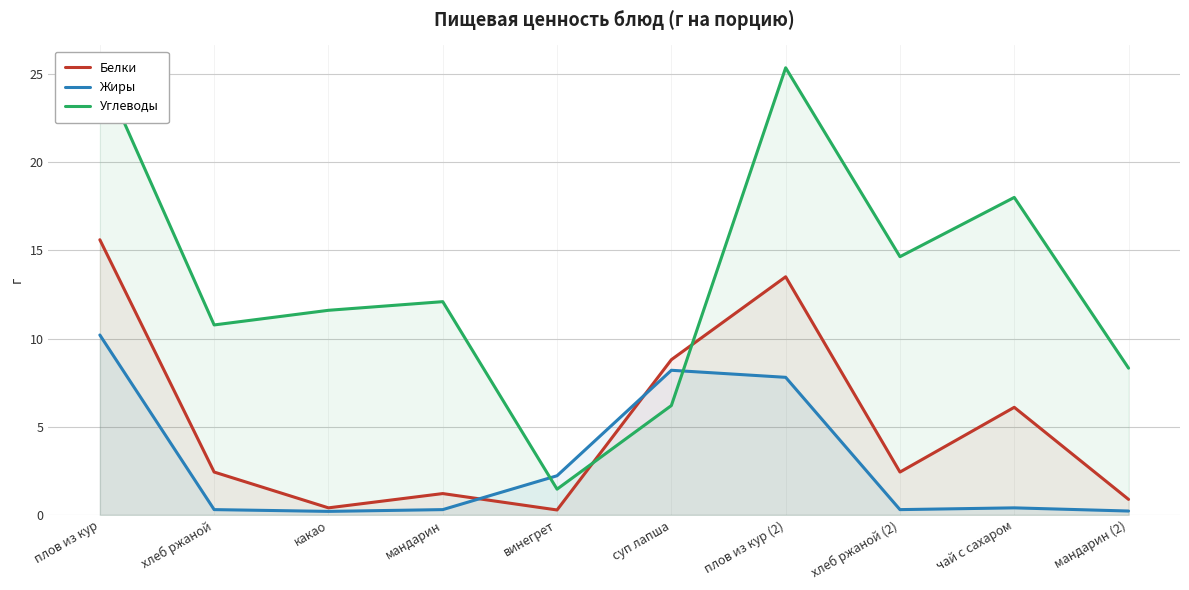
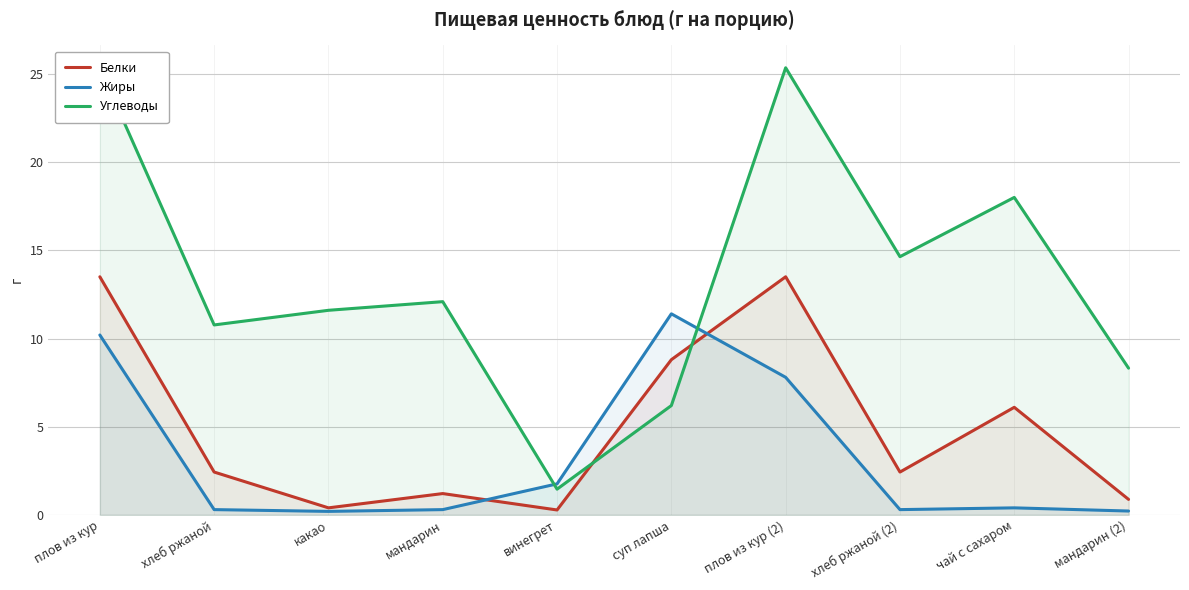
  {
    "Белки": {
-     "плов из кур": 15.6,
+     "плов из кур": 13.5,
      "хлеб ржаной": 2.4,
      "какао": 0.4,
      "мандарин": 1.2,
      "винегрет": 0.3,
      "суп лапша": 8.8,
      "плов из кур (2)": 13.5,
      "хлеб ржаной (2)": 2.4,
      "чай с сахаром": 6.1,
      "мандарин (2)": 0.9
    },
    "Жиры": {
      "плов из кур": 10.2,
      "хлеб ржаной": 0.3,
      "какао": 0.2,
      "мандарин": 0.3,
-     "винегрет": 2.2,
-     "суп лапша": 8.2,
+     "винегрет": 1.8,
+     "суп лапша": 11.4,
      "плов из кур (2)": 7.8,
      "хлеб ржаной (2)": 0.3,
      "чай с сахаром": 0.4,
      "мандарин (2)": 0.2
    },
    "Углеводы": {
      "хлеб ржаной": 10.8,
      "какао": 11.6,
      "мандарин": 12.1,
      "винегрет": 1.5,
      "суп лапша": 6.2,
      "плов из кур (2)": 25.4,
      "хлеб ржаной (2)": 14.6,
      "чай с сахаром": 18.0,
      "мандарин (2)": 8.3
    }
  }
